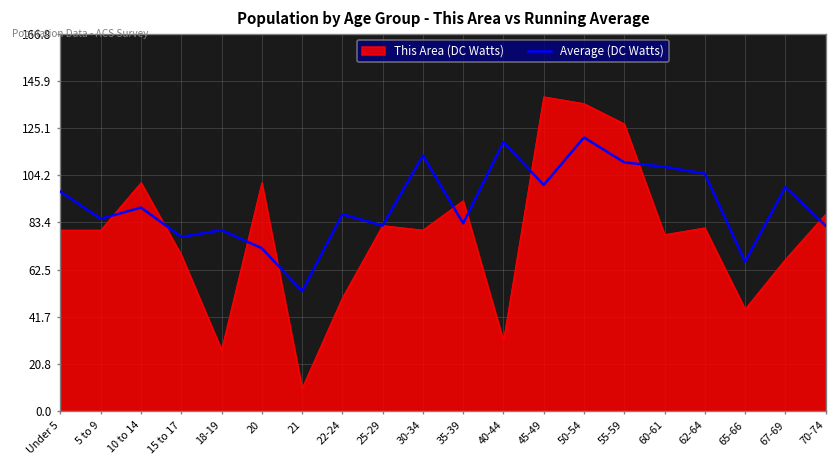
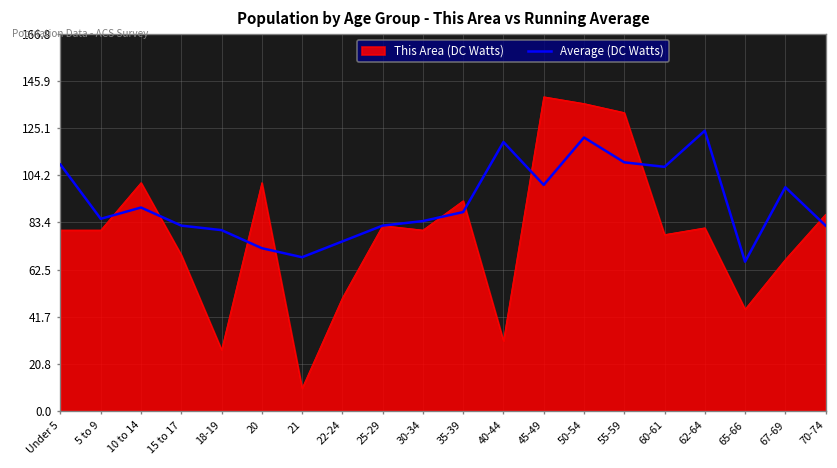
  {
    "This Area (DC Watts)": {
      "Under 5": 80,
      "5 to 9": 80,
      "10 to 14": 101,
      "15 to 17": 69,
      "18-19": 27,
      "20": 101,
      "21": 10,
      "22-24": 50,
      "30-34": 80,
      "35-39": 93,
      "40-44": 31,
      "45-49": 139,
      "50-54": 136,
-     "55-59": 127,
+     "55-59": 132,
      "60-61": 78,
      "62-64": 81,
      "65-66": 45,
      "67-69": 67,
      "70-74": 87
    },
    "Average (DC Watts)": {
-     "Under 5": 97,
+     "Under 5": 109,
      "5 to 9": 85,
      "10 to 14": 90,
-     "15 to 17": 77,
+     "15 to 17": 82,
      "18-19": 80,
      "20": 72,
-     "21": 53,
-     "22-24": 87,
-     "30-34": 113,
-     "35-39": 83,
+     "21": 68,
+     "22-24": 75,
+     "30-34": 84,
+     "35-39": 88,
      "40-44": 119,
      "45-49": 100,
      "50-54": 121,
      "55-59": 110,
      "60-61": 108,
-     "62-64": 105,
+     "62-64": 124,
      "65-66": 66,
      "67-69": 99,
      "70-74": 82
    }
  }
